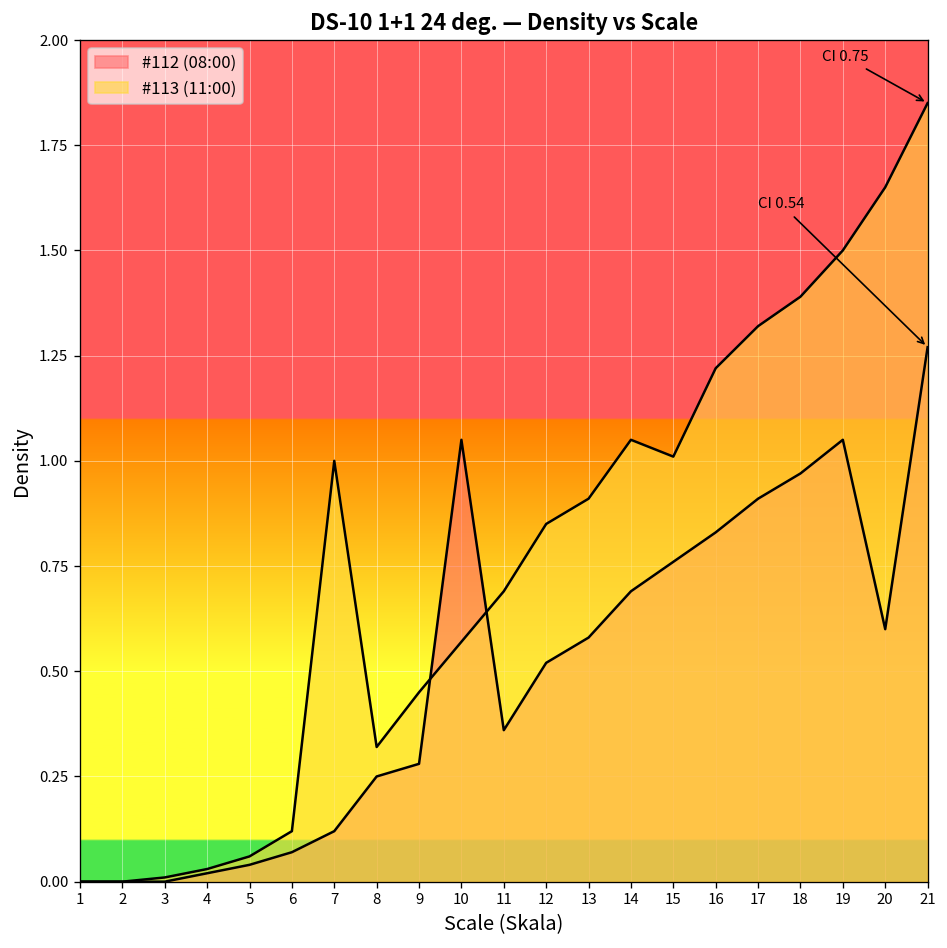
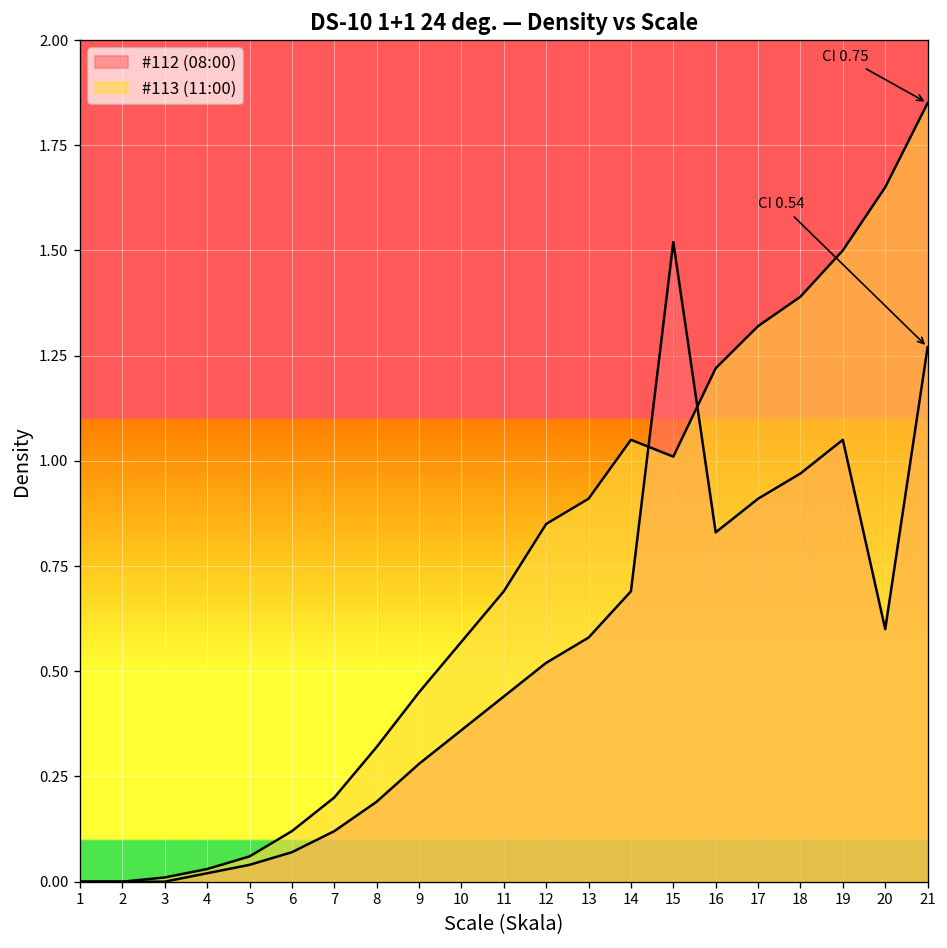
  {
    "#112 (08:00)": {
      "3": 0.00,
      "4": 0.02,
      "5": 0.04,
      "6": 0.07,
      "7": 0.12,
-     "8": 0.25,
+     "8": 0.19,
      "9": 0.28,
-     "10": 1.05,
-     "11": 0.36,
+     "10": 0.36,
+     "11": 0.44,
      "12": 0.52,
      "13": 0.58,
      "14": 0.69,
-     "15": 0.76,
+     "15": 1.52,
      "16": 0.83,
      "17": 0.91,
      "18": 0.97,
      "19": 1.05,
      "20": 0.60,
      "21": 1.27
    },
    "#113 (11:00)": {
      "3": 0.01,
      "4": 0.03,
      "5": 0.06,
      "6": 0.12,
-     "7": 1.0,
+     "7": 0.2,
      "8": 0.32,
      "9": 0.45,
      "10": 0.57,
      "11": 0.69,
      "12": 0.85,
      "13": 0.91,
      "14": 1.05,
      "15": 1.01,
      "16": 1.22,
      "20": 1.65
    }
  }
